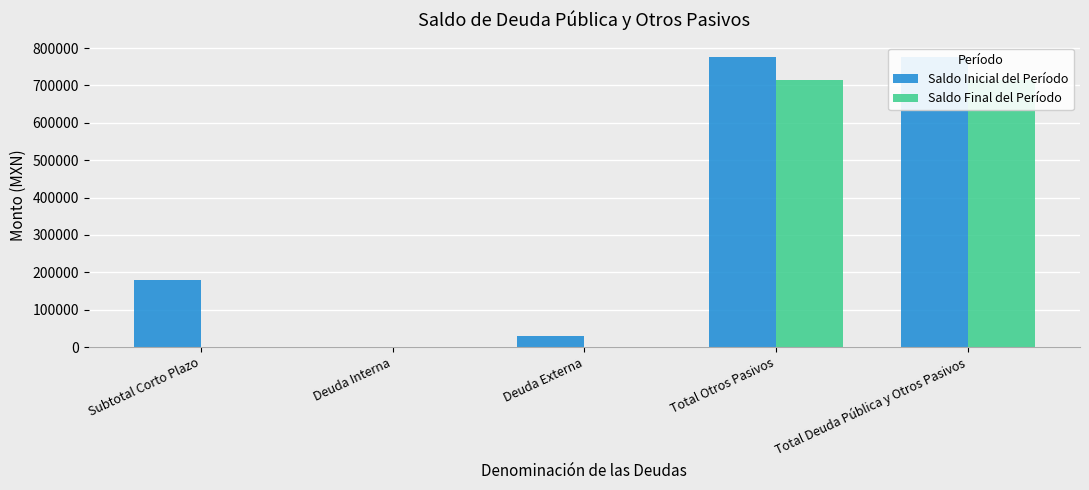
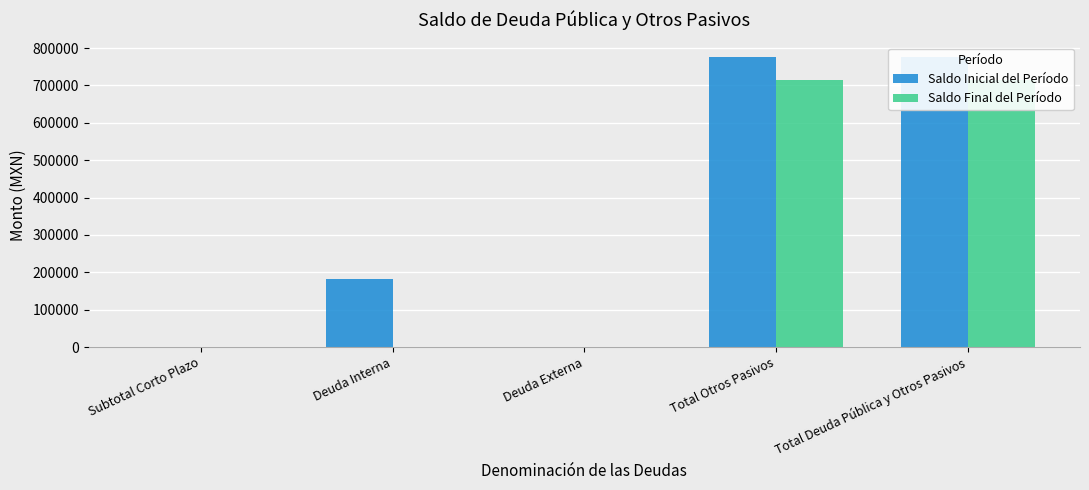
  {
    "Saldo Inicial del Período": {
-     "Subtotal Corto Plazo": 180000,
-     "Deuda Interna": 0,
-     "Deuda Externa": 30000,
+     "Subtotal Corto Plazo": 0,
+     "Deuda Interna": 180000,
+     "Deuda Externa": 0,
      "Total Otros Pasivos": 780000
    },
    "Saldo Final del Período": {
      "Subtotal Corto Plazo": 0,
      "Deuda Interna": 0,
      "Deuda Externa": 0,
      "Total Otros Pasivos": 710000
    }
  }
